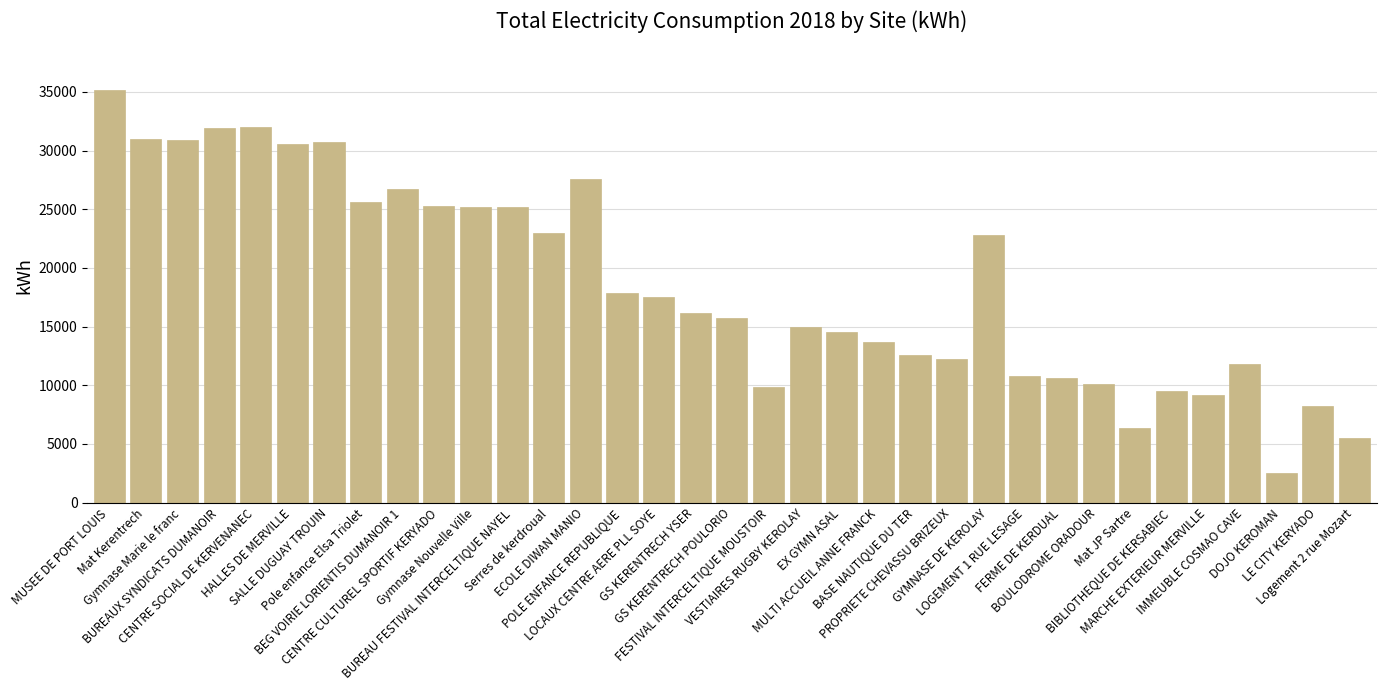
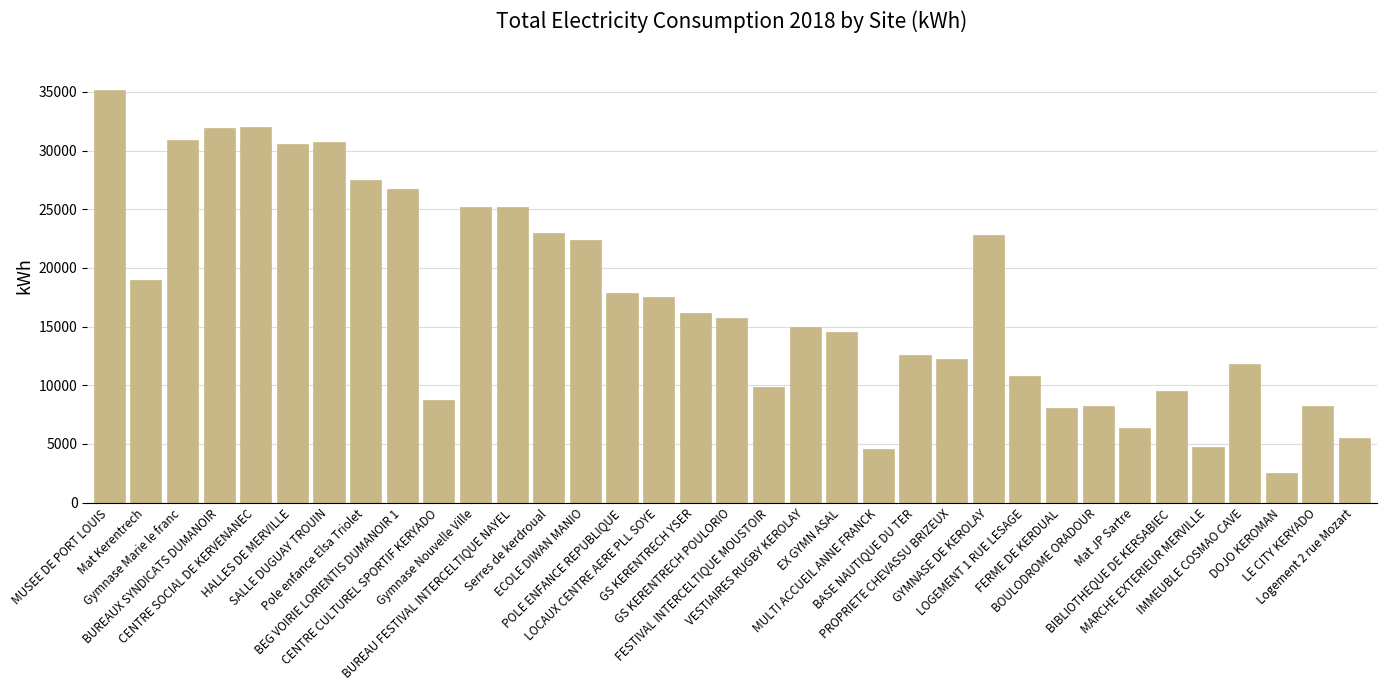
  {
    "MUSEE DE PORT LOUIS": 35200,
-   "Mat Kerentrech": 31000,
+   "Mat Kerentrech": 19000,
    "Gymnase Marie le franc": 30900,
    "BUREAUX SYNDICATS DUMANOIR": 32000,
    "CENTRE SOCIAL DE KERVENANEC": 32000,
    "HALLES DE MERVILLE": 30600,
    "SALLE DUGUAY TROUIN": 30700,
-   "Pole enfance Elsa Triolet": 25600,
+   "Pole enfance Elsa Triolet": 27500,
    "BEG VOIRIE LORIENTIS DUMANOIR 1": 26700,
-   "CENTRE CULTUREL SPORTIF KERYADO": 25200,
+   "CENTRE CULTUREL SPORTIF KERYADO": 8800,
    "Gymnase Nouvelle Ville": 25200,
    "BUREAU FESTIVAL INTERCELTIQUE NAYEL": 25200,
    "Serres de kerdroual": 23000,
-   "ECOLE DIWAN MANIO": 27600,
+   "ECOLE DIWAN MANIO": 22400,
    "POLE ENFANCE REPUBLIQUE": 17900,
    "LOCAUX CENTRE AERE PLL SOYE": 17500,
    "GS KERENTRECH YSER": 16100,
    "GS KERENTRECH POULORIO": 15700,
    "FESTIVAL INTERCELTIQUE MOUSTOIR": 9800,
    "VESTIAIRES RUGBY KEROLAY": 15000,
    "EX GYMN ASAL": 14600,
-   "MULTI ACCUEIL ANNE FRANCK": 13700,
+   "MULTI ACCUEIL ANNE FRANCK": 4600,
    "BASE NAUTIQUE DU TER": 12500,
    "PROPRIETE CHEVASSU BRIZEUX": 12200,
    "GYMNASE DE KEROLAY": 22800,
    "LOGEMENT 1 RUE LESAGE": 10800,
-   "FERME DE KERDUAL": 10600,
-   "BOULODROME ORADOUR": 10100,
+   "FERME DE KERDUAL": 8100,
+   "BOULODROME ORADOUR": 8300,
    "Mat JP Sartre": 6300,
    "BIBLIOTHEQUE DE KERSABIEC": 9500,
-   "MARCHE EXTERIEUR MERVILLE": 9200,
+   "MARCHE EXTERIEUR MERVILLE": 4700,
    "IMMEUBLE COSMAO CAVE": 11800,
    "DOJO KEROMAN": 2500,
    "LE CITY KERYADO": 8200,
    "Logement 2 rue Mozart": 5500
  }
